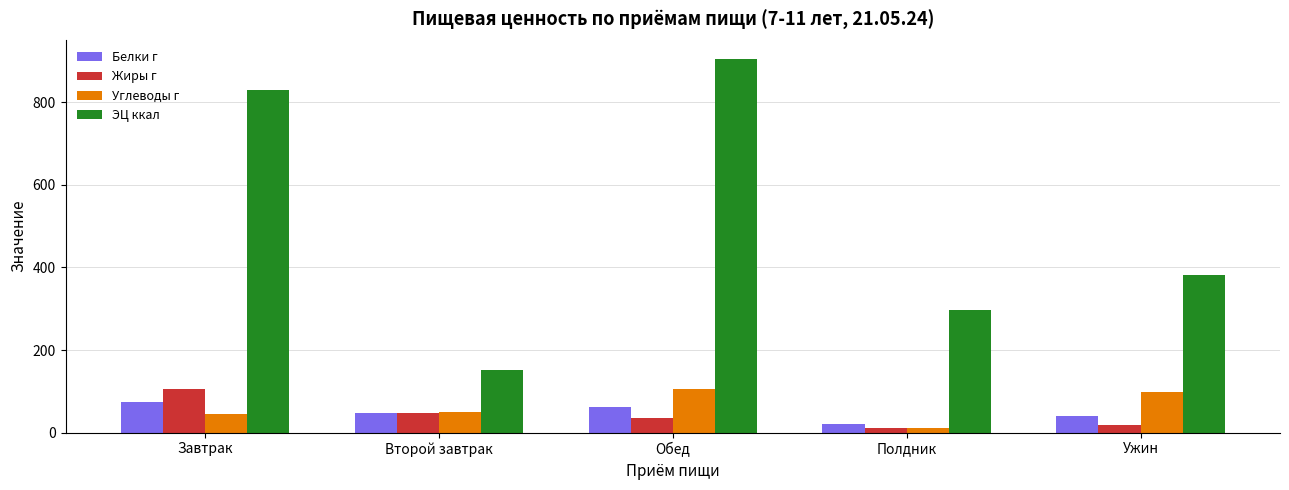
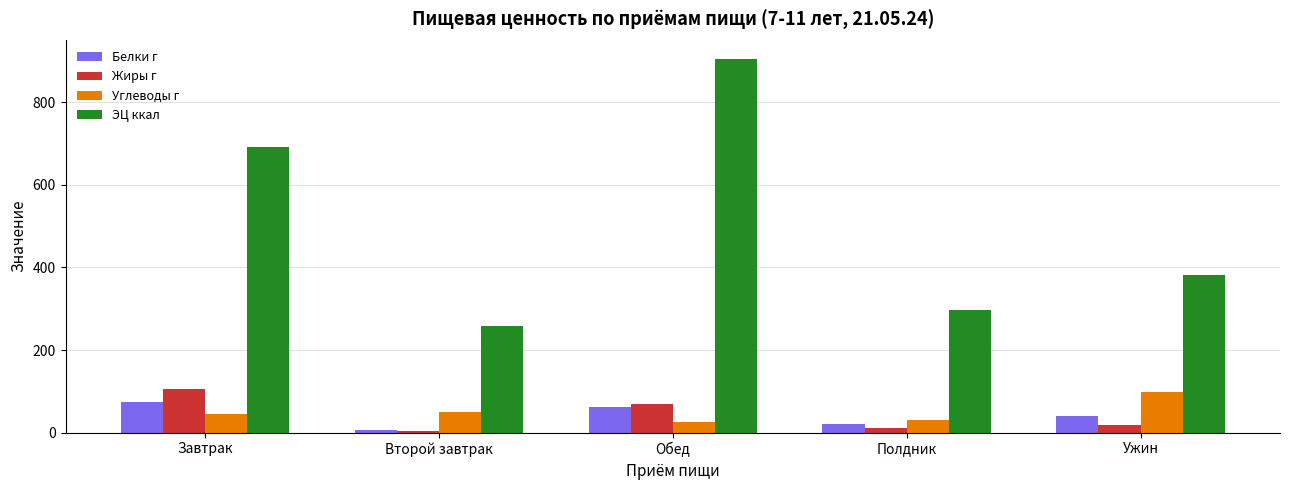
  {
    "Белки г": {
      "Завтрак": 70,
-     "Второй завтрак": 50,
+     "Второй завтрак": 10,
      "Обед": 60,
      "Полдник": 20,
      "Ужин": 40
    },
    "Жиры г": {
      "Завтрак": 110,
-     "Второй завтрак": 50,
-     "Обед": 40,
+     "Второй завтрак": 0,
+     "Обед": 70,
      "Полдник": 10,
      "Ужин": 20
    },
    "Углеводы г": {
      "Завтрак": 50,
      "Второй завтрак": 50,
-     "Обед": 110,
-     "Полдник": 10,
+     "Обед": 30,
+     "Полдник": 30,
      "Ужин": 100
    },
    "ЭЦ ккал": {
-     "Завтрак": 830,
-     "Второй завтрак": 150,
+     "Завтрак": 690,
+     "Второй завтрак": 260,
      "Обед": 910,
      "Полдник": 300,
      "Ужин": 380
    }
  }
